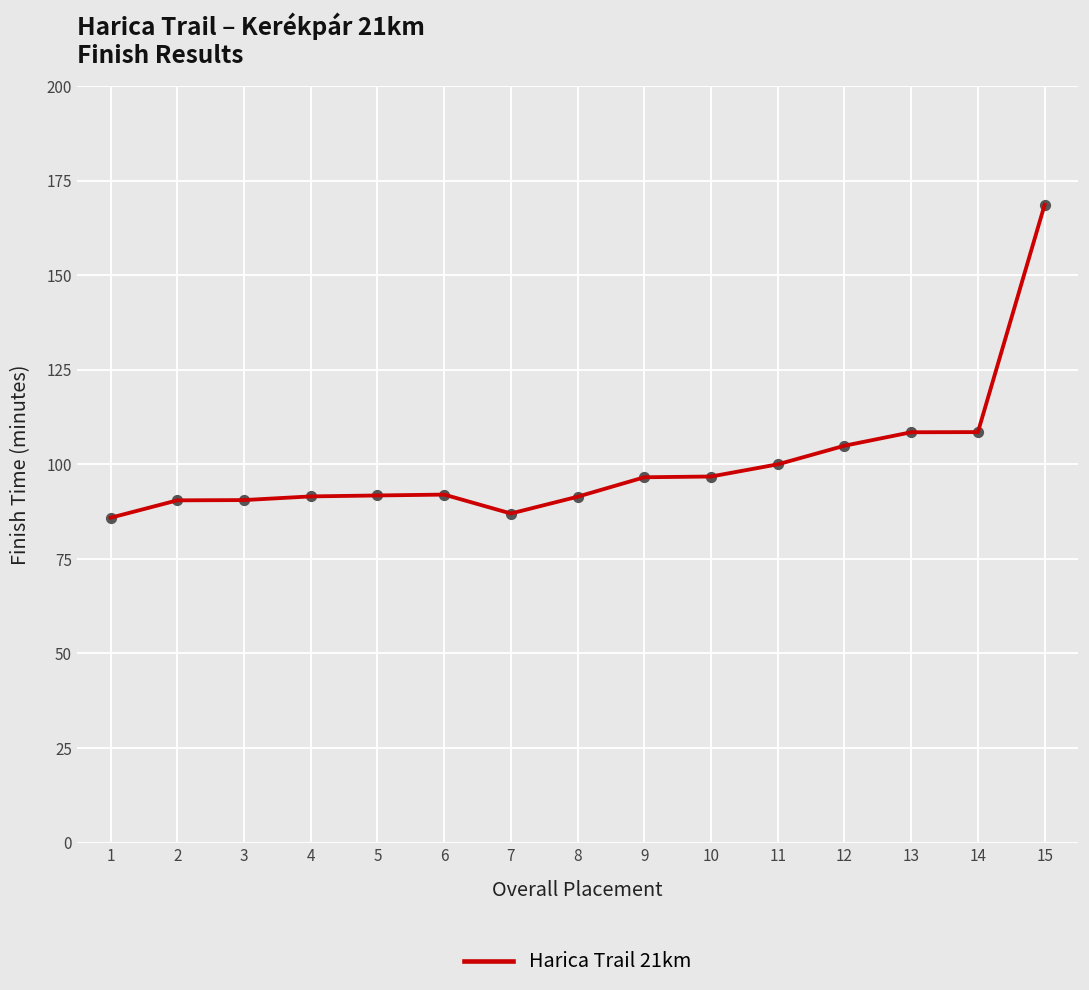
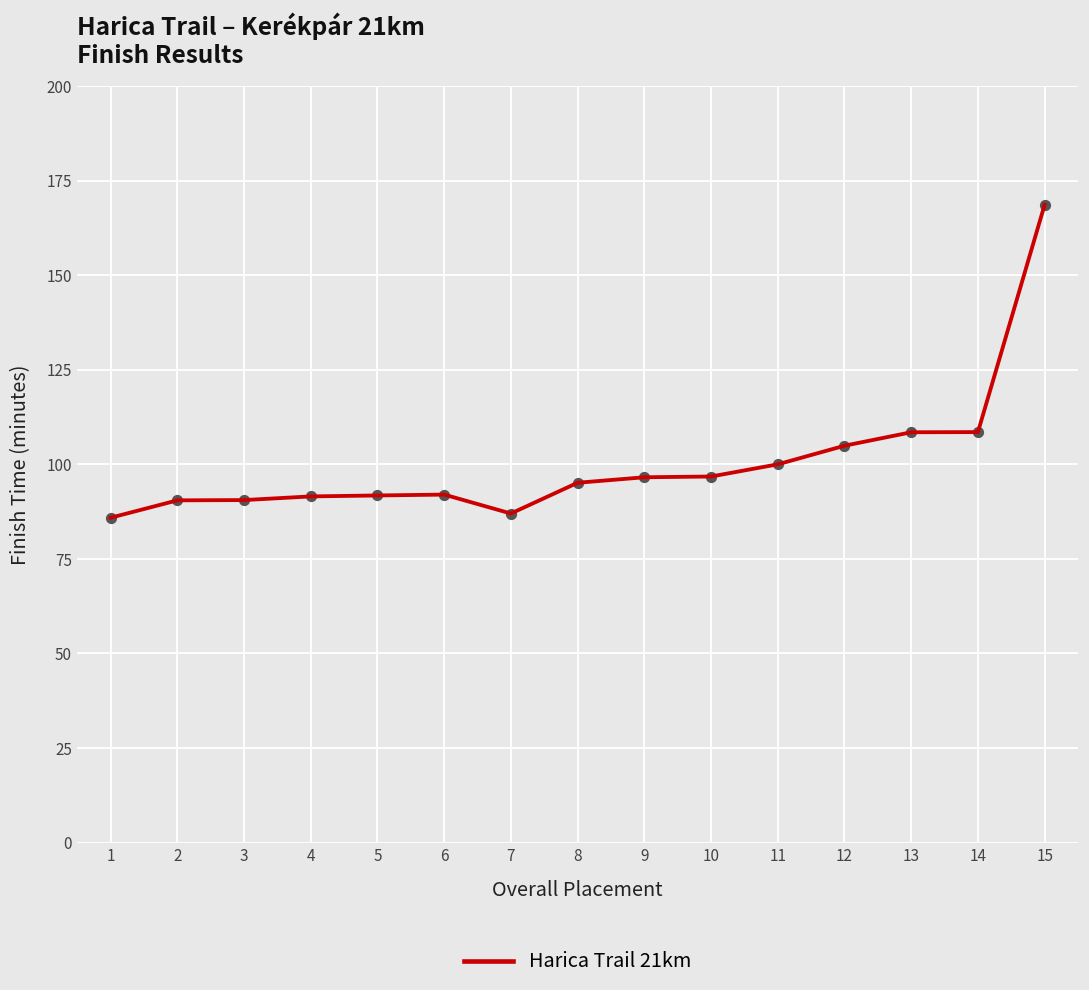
  {
    "1": 86,
    "2": 90,
    "3": 91,
    "4": 92,
    "5": 92,
    "6": 92,
    "7": 87,
-   "8": 91,
+   "8": 95,
    "9": 97,
    "10": 97,
    "11": 100,
    "12": 105,
    "13": 108,
    "14": 109,
    "15": 169
  }
